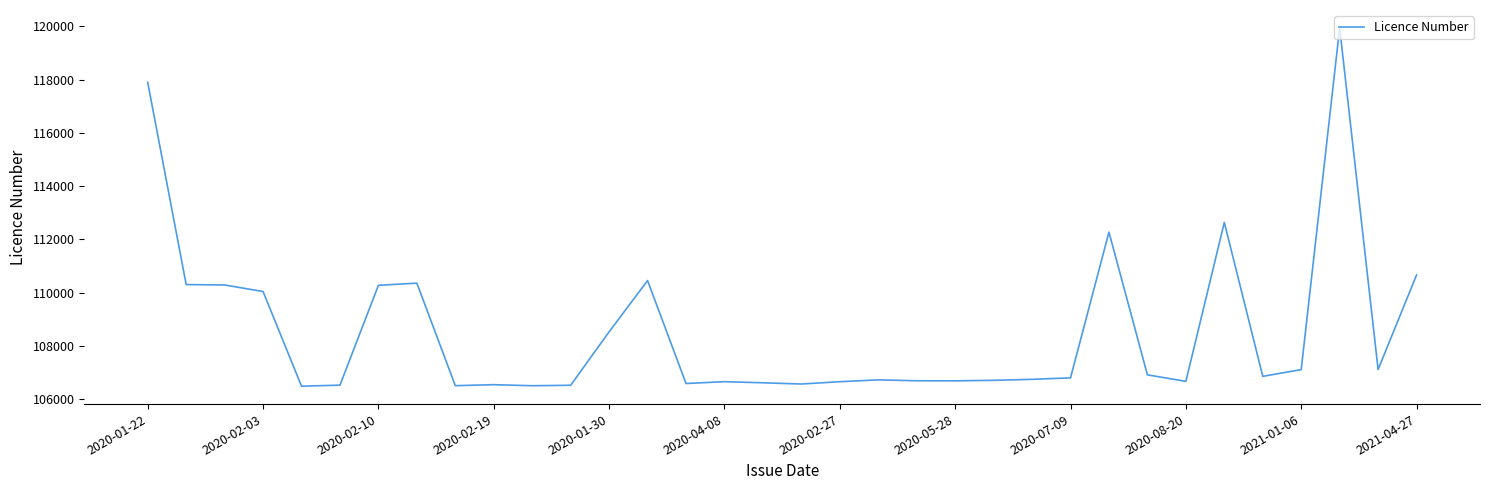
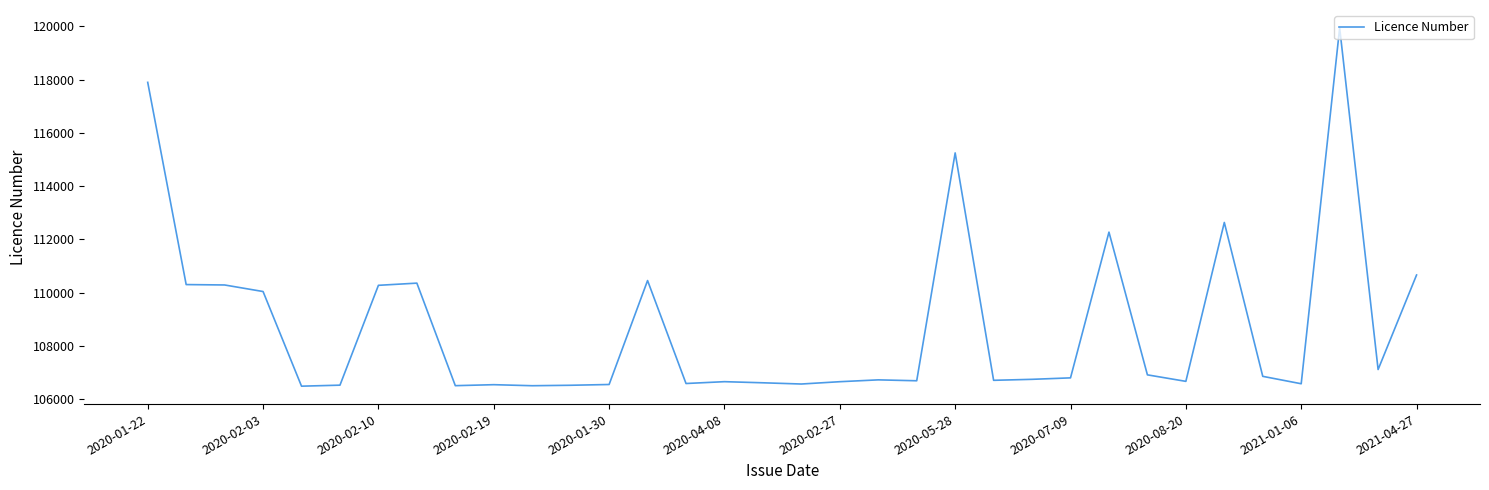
  {
    "2020-01-22": 117900,
    "2020-02-03": 110000,
    "2020-02-19": 106600,
-   "2020-01-30": 108500,
+   "2020-01-30": 106600,
    "2020-04-08": 106700,
    "2020-02-27": 106700,
-   "2020-05-28": 106700,
+   "2020-05-28": 115200,
    "2020-07-09": 106800,
    "2020-08-20": 106700,
-   "2021-01-06": 107100,
+   "2021-01-06": 106600,
    "2021-04-27": 110700
  }
